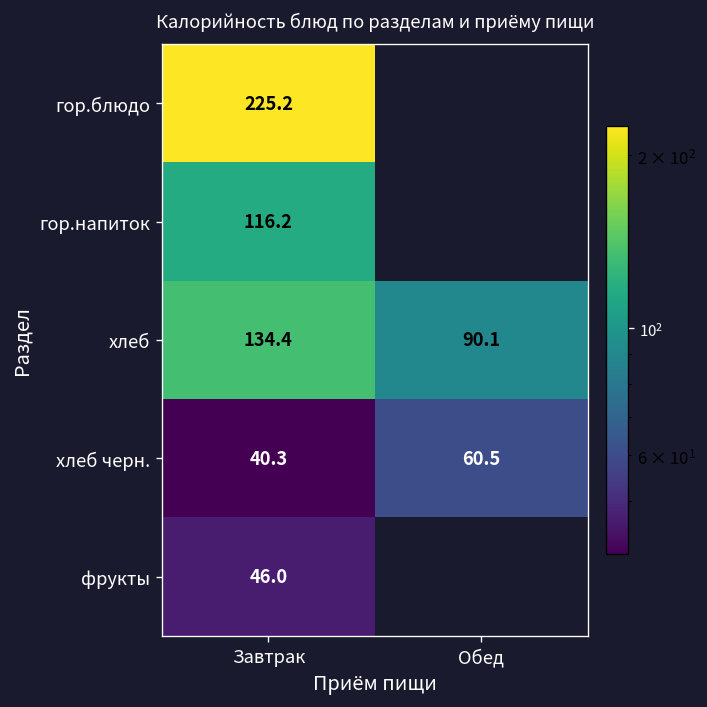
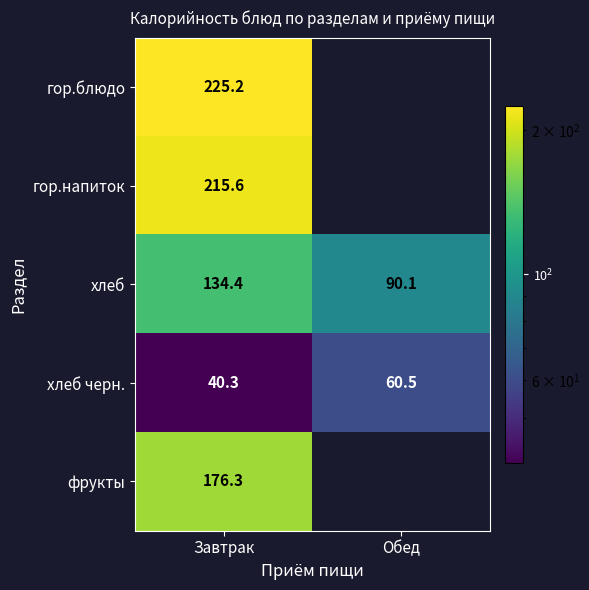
  {
    "гор.блюдо": {
      "Завтрак": 225.2
    },
    "гор.напиток": {
-     "Завтрак": 116.2
+     "Завтрак": 215.6
    },
    "хлеб": {
      "Завтрак": 134.4,
      "Обед": 90.1
    },
    "хлеб черн.": {
      "Завтрак": 40.3,
      "Обед": 60.5
    },
    "фрукты": {
-     "Завтрак": 46.0
+     "Завтрак": 176.3
    }
  }
